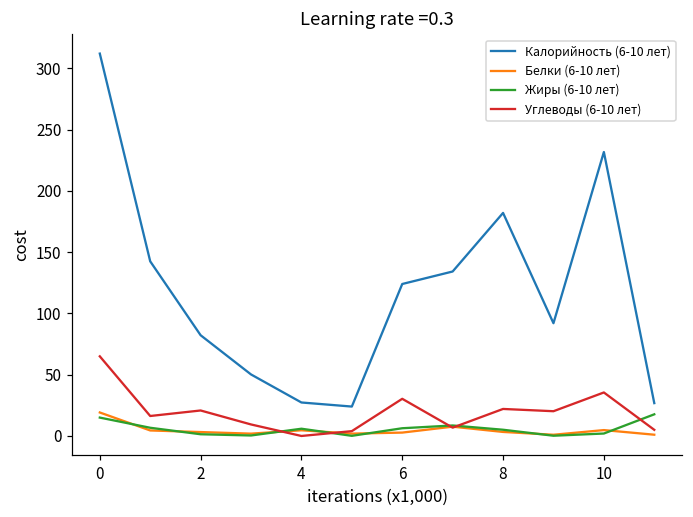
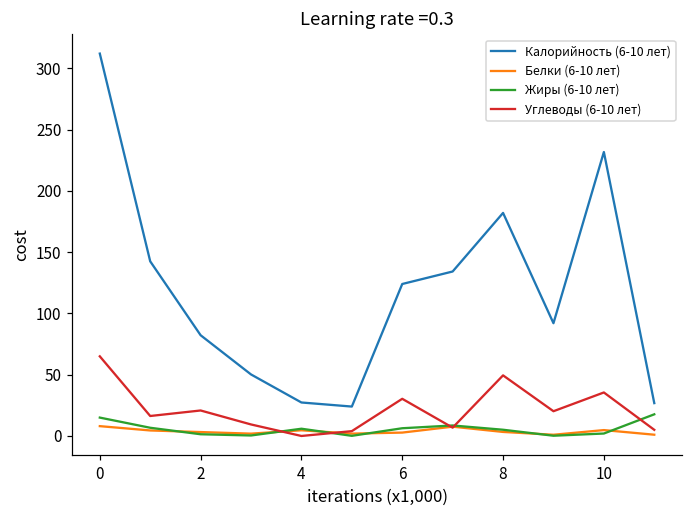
  {
    "Калорийность (6-10 лет)": {
      "0": 312,
      "2": 82,
      "4": 27,
      "6": 124,
      "8": 182,
      "10": 232
    },
    "Белки (6-10 лет)": {
-     "0": 19,
+     "0": 8,
      "6": 3,
      "10": 5
    },
    "Жиры (6-10 лет)": {
      "0": 15,
      "6": 6,
      "10": 2
    },
    "Углеводы (6-10 лет)": {
      "0": 65,
      "2": 21,
      "4": 0,
      "6": 30,
-     "8": 22,
+     "8": 49,
      "10": 36
    }
  }
